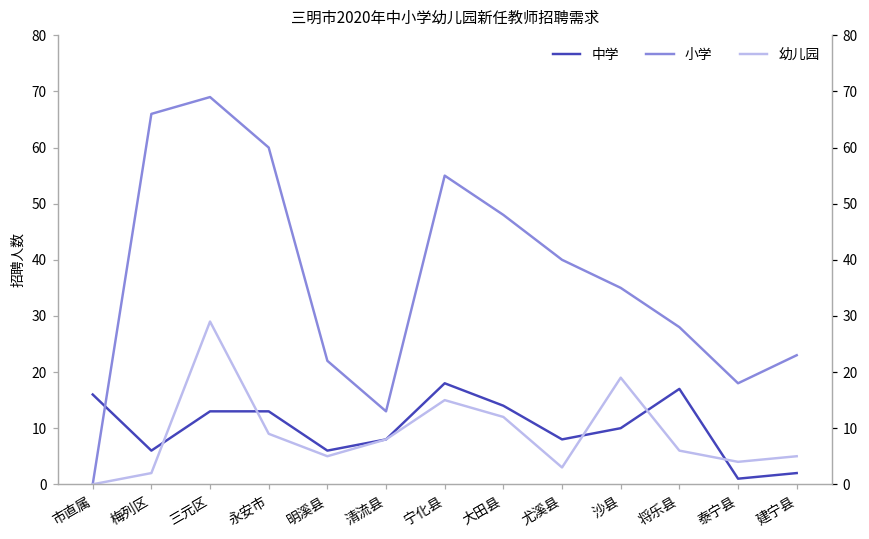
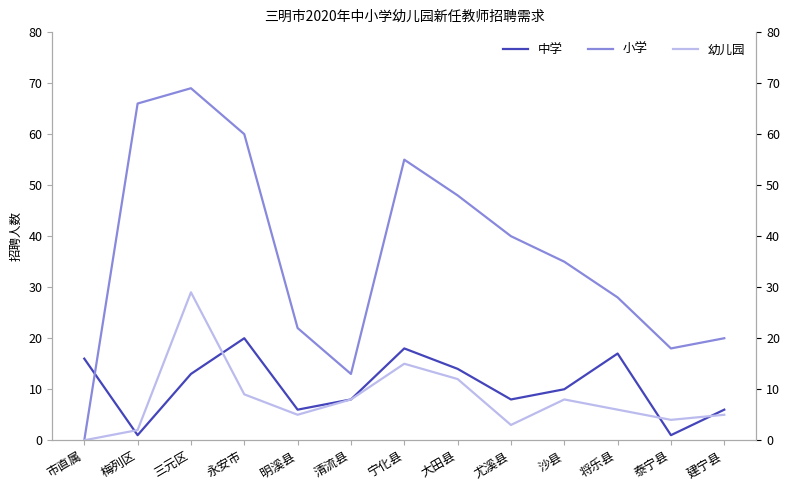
  {
    "中学": {
      "市直属": 16,
-     "梅列区": 6,
+     "梅列区": 1,
      "三元区": 13,
-     "永安市": 13,
+     "永安市": 20,
      "明溪县": 6,
      "宁化县": 18,
      "大田县": 14,
      "尤溪县": 8,
      "沙县": 10,
      "将乐县": 17,
      "泰宁县": 1,
-     "建宁县": 2
+     "建宁县": 6
    },
    "小学": {
      "梅列区": 66,
      "三元区": 69,
      "永安市": 60,
      "明溪县": 22,
      "清流县": 13,
      "宁化县": 55,
      "大田县": 48,
      "尤溪县": 40,
      "沙县": 35,
      "将乐县": 28,
      "泰宁县": 18,
-     "建宁县": 23
+     "建宁县": 20
    },
    "幼儿园": {
      "梅列区": 2,
      "三元区": 29,
      "永安市": 9,
      "明溪县": 5,
      "宁化县": 15,
      "大田县": 12,
      "尤溪县": 3,
-     "沙县": 19,
+     "沙县": 8,
      "将乐县": 6,
      "泰宁县": 4,
      "建宁县": 5
    }
  }
